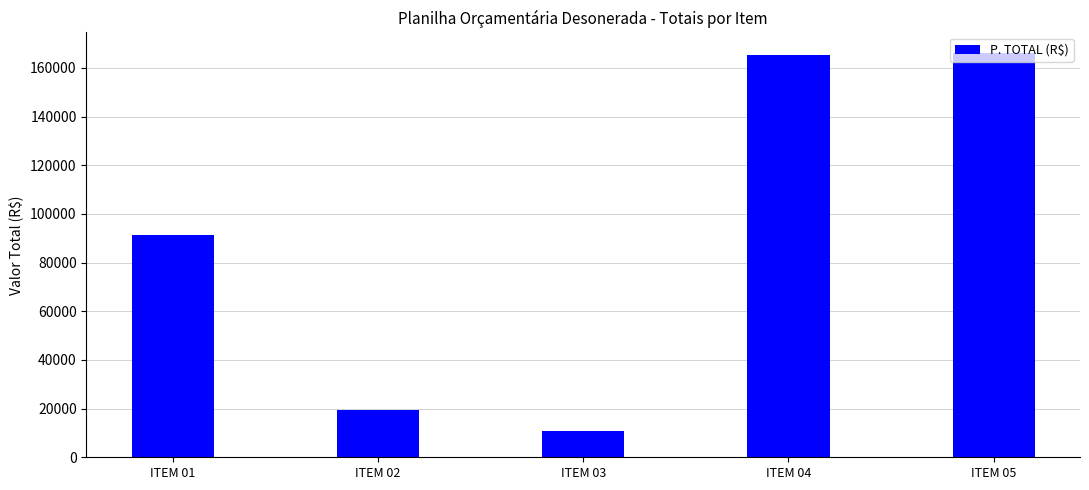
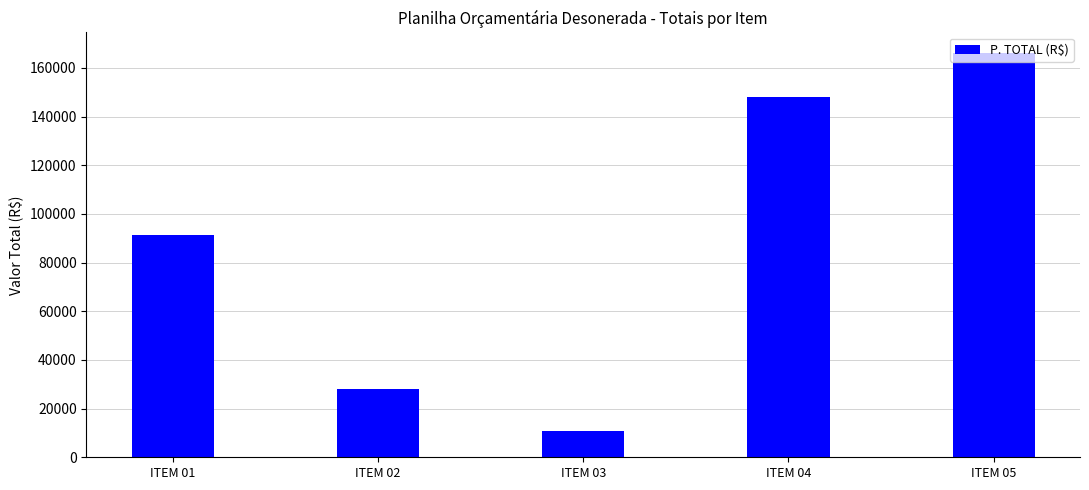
  {
    "ITEM 01": 91000,
-   "ITEM 02": 19000,
+   "ITEM 02": 28000,
    "ITEM 03": 11000,
-   "ITEM 04": 165000
+   "ITEM 04": 148000
  }
